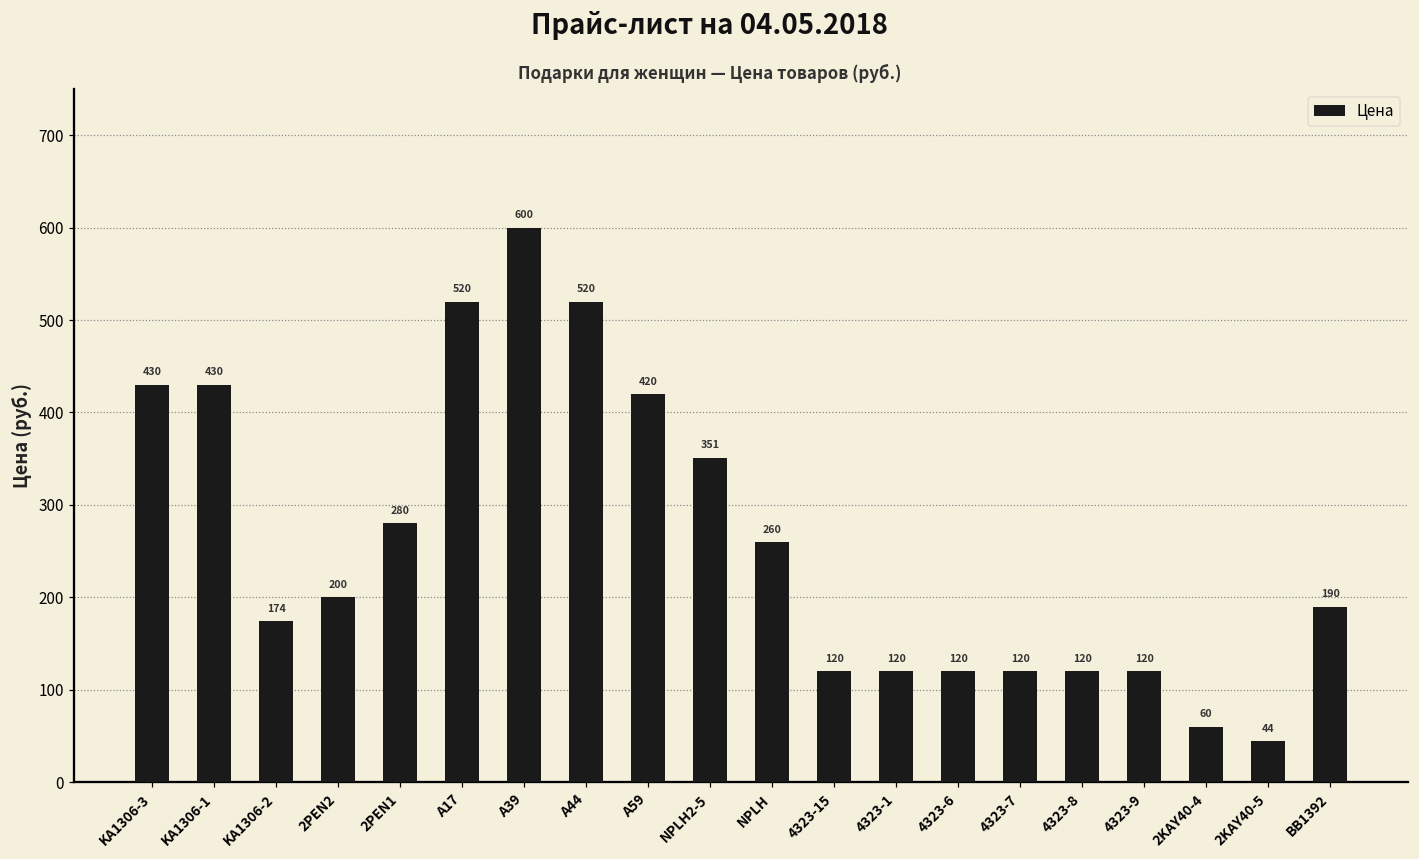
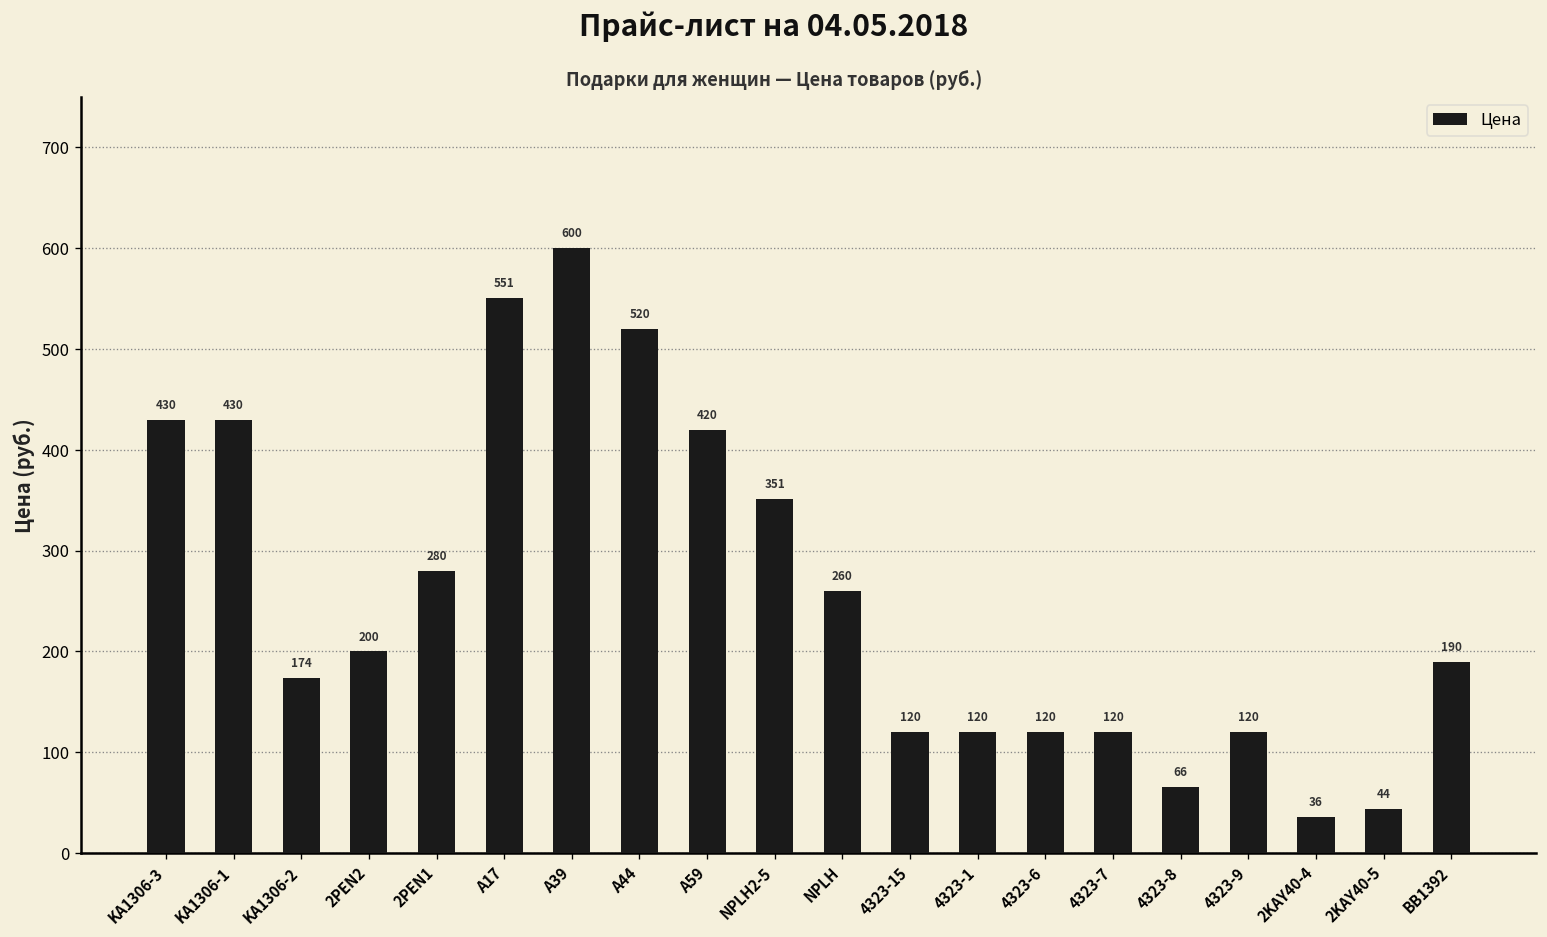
  {
    "KA1306-3": 430,
    "KA1306-1": 430,
    "KA1306-2": 174,
    "2PEN2": 200,
    "2PEN1": 280,
-   "A17": 520,
+   "A17": 551,
    "A39": 600,
    "A44": 520,
    "A59": 420,
    "NPLH2-5": 351,
    "NPLH": 260,
    "4323-15": 120,
    "4323-1": 120,
    "4323-6": 120,
    "4323-7": 120,
-   "4323-8": 120,
+   "4323-8": 66,
    "4323-9": 120,
-   "2KAY40-4": 60,
+   "2KAY40-4": 36,
    "2KAY40-5": 44,
    "BB1392": 190
  }
